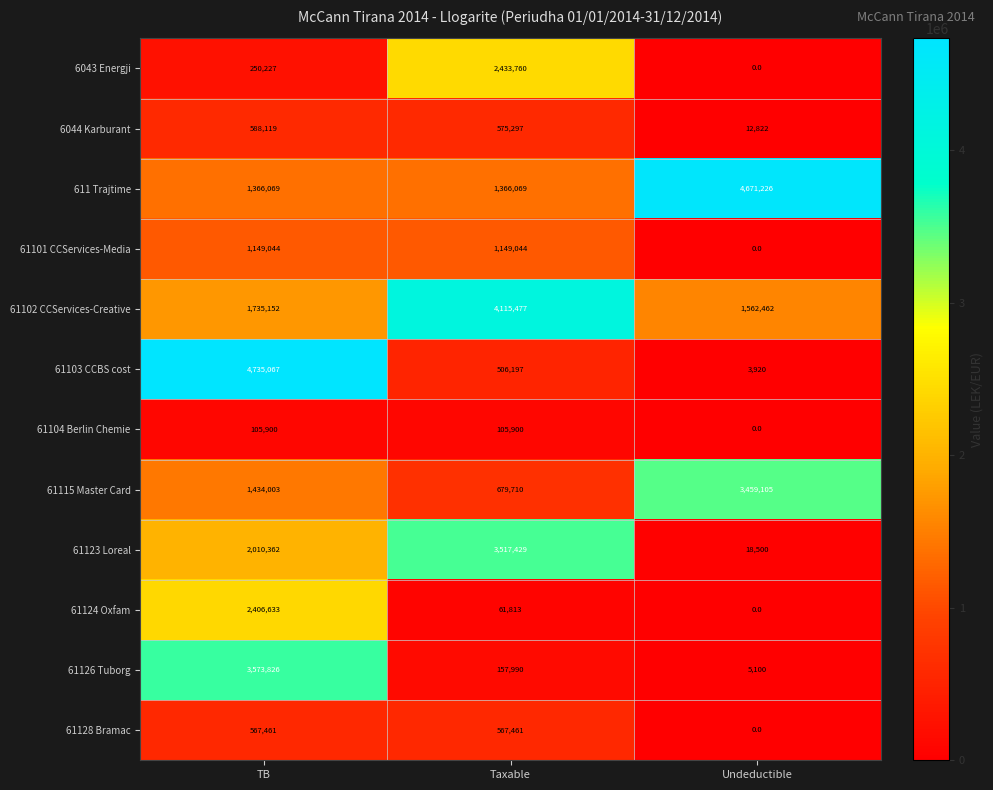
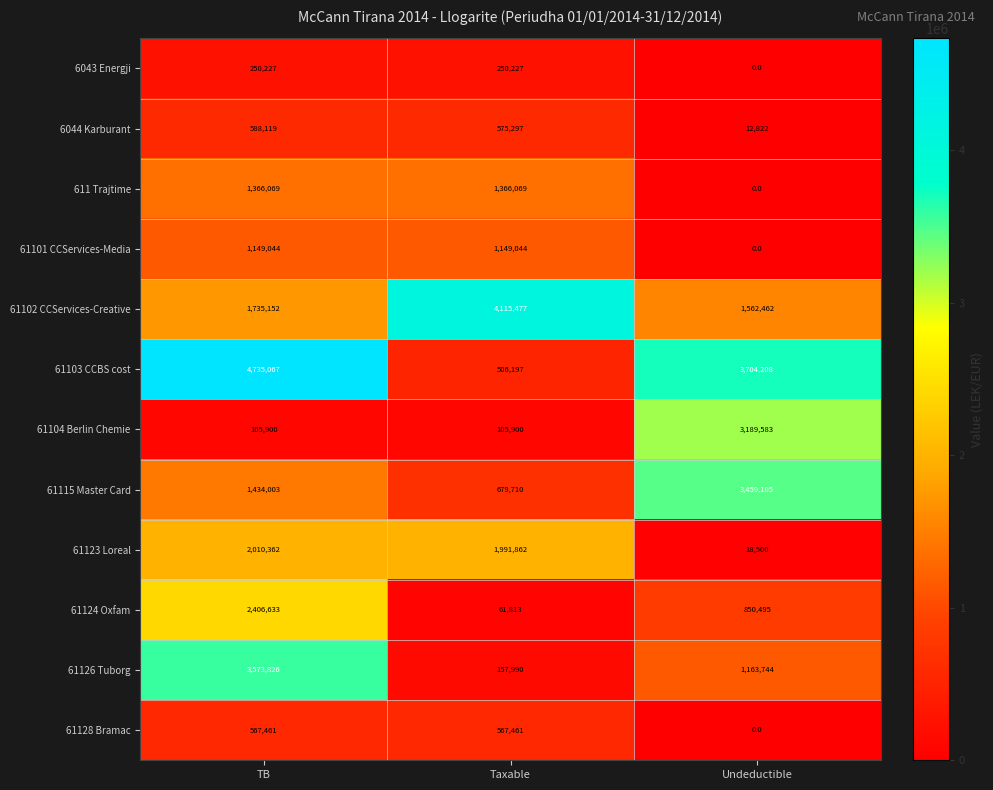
  {
    "6043 Energji": {
      "TB": "250,227",
-     "Taxable": "2,433,760",
+     "Taxable": "250,227",
      "Undeductible": "0.0"
    },
    "6044 Karburant": {
      "TB": "588,119",
      "Taxable": "575,297",
      "Undeductible": "12,822"
    },
    "611 Trajtime": {
      "TB": "1,366,069",
      "Taxable": "1,366,069",
-     "Undeductible": "4,671,226"
+     "Undeductible": "0.0"
    },
    "61101 CCServices-Media": {
      "TB": "1,149,044",
      "Taxable": "1,149,044",
      "Undeductible": "0.0"
    },
    "61102 CCServices-Creative": {
      "TB": "1,735,152",
      "Taxable": "4,115,477",
      "Undeductible": "1,562,462"
    },
    "61103 CCBS cost": {
      "TB": "4,735,067",
      "Taxable": "506,197",
-     "Undeductible": "3,920"
+     "Undeductible": "3,704,208"
    },
    "61104 Berlin Chemie": {
      "TB": "105,900",
      "Taxable": "105,900",
-     "Undeductible": "0.0"
+     "Undeductible": "3,189,583"
    },
    "61115 Master Card": {
      "TB": "1,434,003",
      "Taxable": "679,710",
      "Undeductible": "3,459,105"
    },
    "61123 Loreal": {
      "TB": "2,010,362",
-     "Taxable": "3,517,429",
+     "Taxable": "1,991,862",
      "Undeductible": "18,500"
    },
    "61124 Oxfam": {
      "TB": "2,406,633",
      "Taxable": "61,813",
-     "Undeductible": "0.0"
+     "Undeductible": "850,495"
    },
    "61126 Tuborg": {
      "TB": "3,573,826",
      "Taxable": "157,990",
-     "Undeductible": "5,100"
+     "Undeductible": "1,163,744"
    },
    "61128 Bramac": {
      "TB": "567,461",
      "Taxable": "567,461",
      "Undeductible": "0.0"
    }
  }
